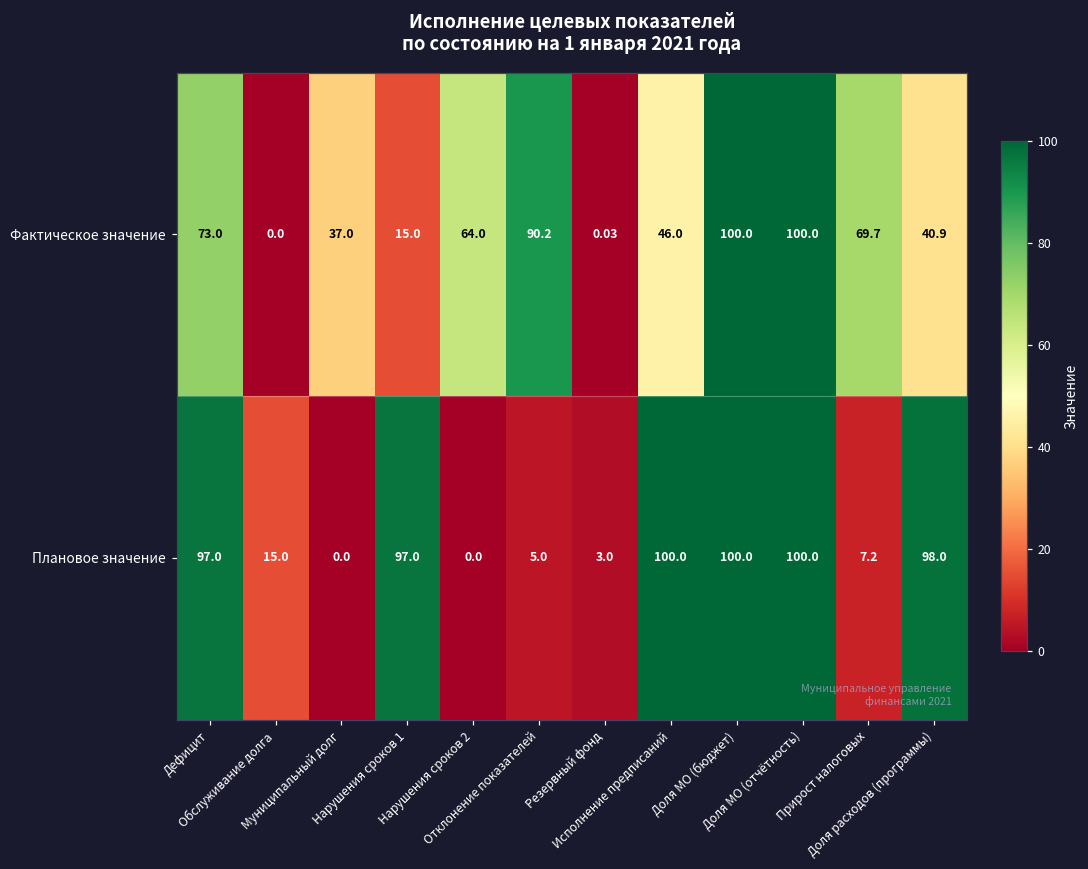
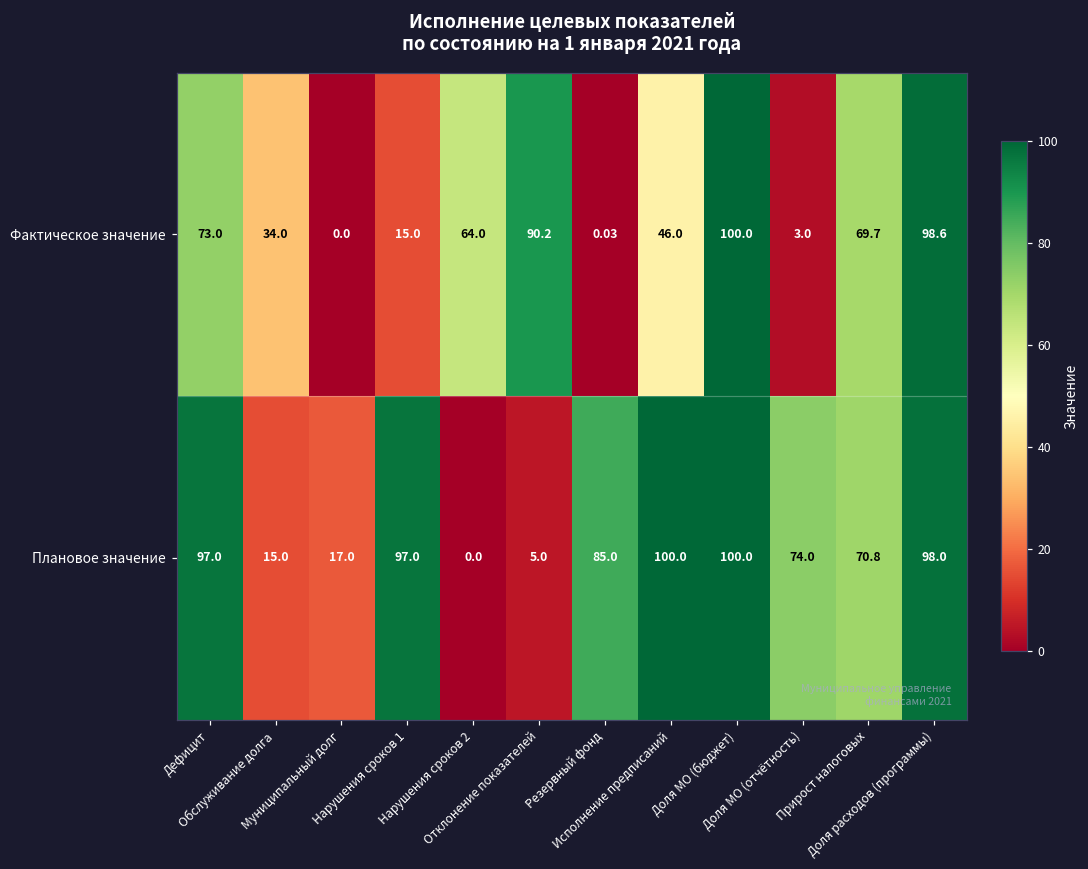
  {
    "Фактическое значение": {
      "Дефицит": 73.0,
-     "Обслуживание долга": 0.0,
-     "Муниципальный долг": 37.0,
+     "Обслуживание долга": 34.0,
+     "Муниципальный долг": 0.0,
      "Нарушения сроков 1": 15.0,
      "Нарушения сроков 2": 64.0,
      "Отклонение показателей": 90.2,
      "Резервный фонд": 0.03,
      "Исполнение предписаний": 46.0,
      "Доля МО (бюджет)": 100.0,
-     "Доля МО (отчётность)": 100.0,
+     "Доля МО (отчётность)": 3.0,
      "Прирост налоговых": 69.7,
-     "Доля расходов (программы)": 40.9
+     "Доля расходов (программы)": 98.6
    },
    "Плановое значение": {
      "Дефицит": 97.0,
      "Обслуживание долга": 15.0,
-     "Муниципальный долг": 0.0,
+     "Муниципальный долг": 17.0,
      "Нарушения сроков 1": 97.0,
      "Нарушения сроков 2": 0.0,
      "Отклонение показателей": 5.0,
-     "Резервный фонд": 3.0,
+     "Резервный фонд": 85.0,
      "Исполнение предписаний": 100.0,
      "Доля МО (бюджет)": 100.0,
-     "Доля МО (отчётность)": 100.0,
-     "Прирост налоговых": 7.2,
+     "Доля МО (отчётность)": 74.0,
+     "Прирост налоговых": 70.8,
      "Доля расходов (программы)": 98.0
    }
  }
